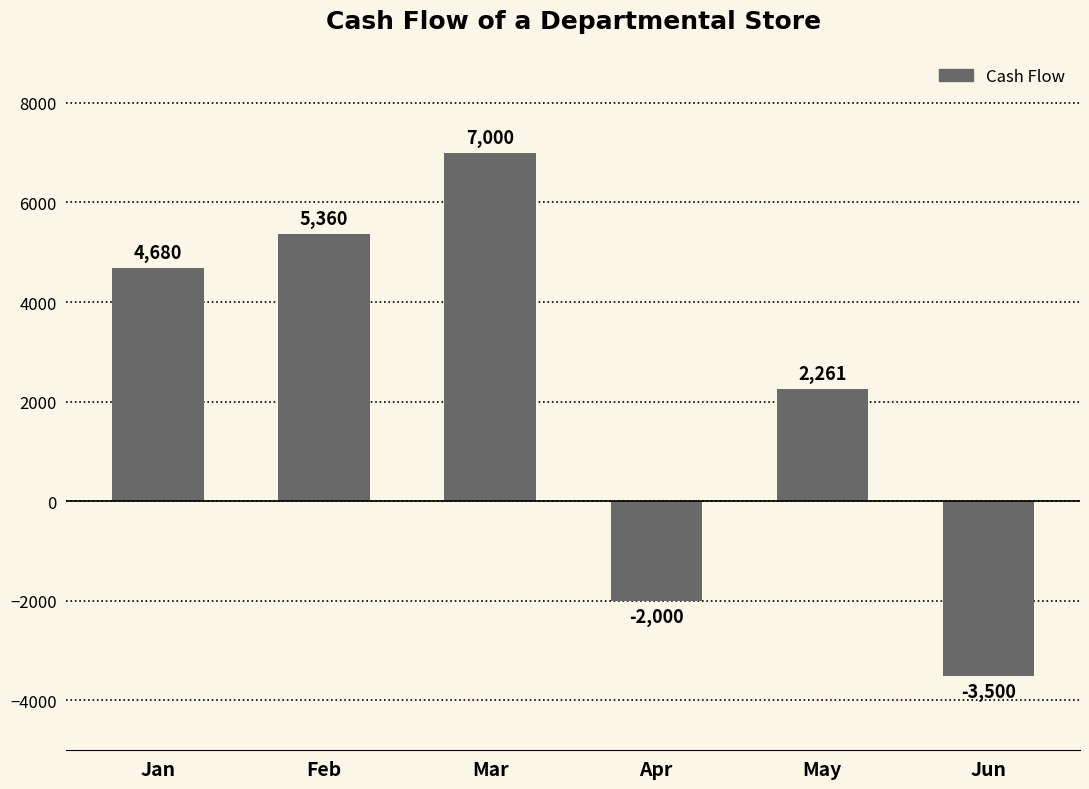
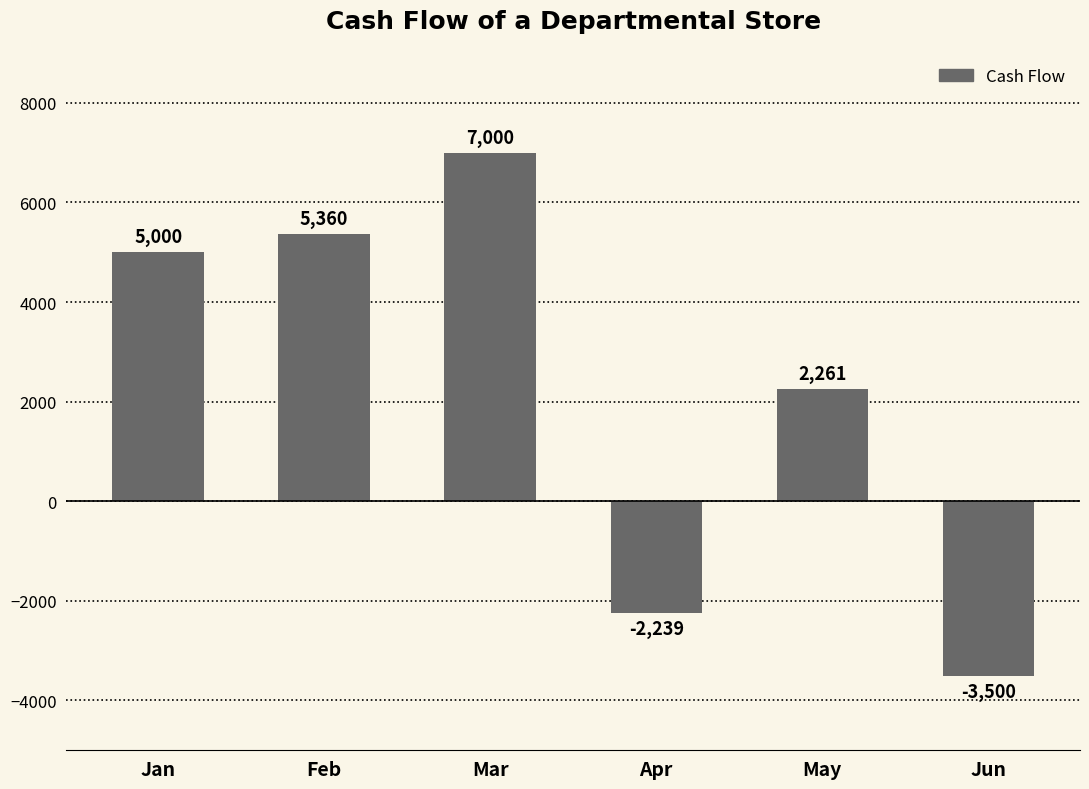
  {
-   "Jan": "4,680",
+   "Jan": "5,000",
    "Feb": "5,360",
    "Mar": "7,000",
-   "Apr": "-2,000",
+   "Apr": "-2,239",
    "May": "2,261",
    "Jun": "-3,500"
  }
